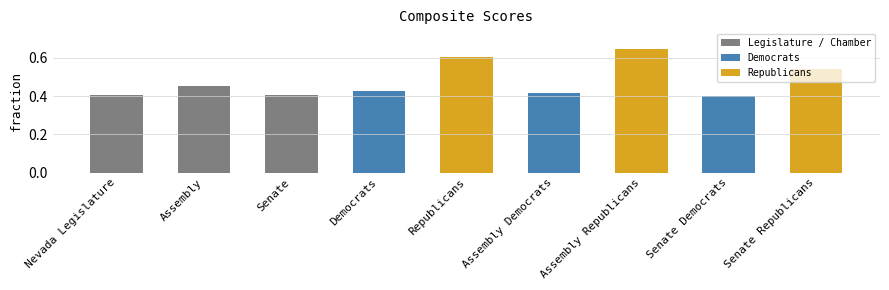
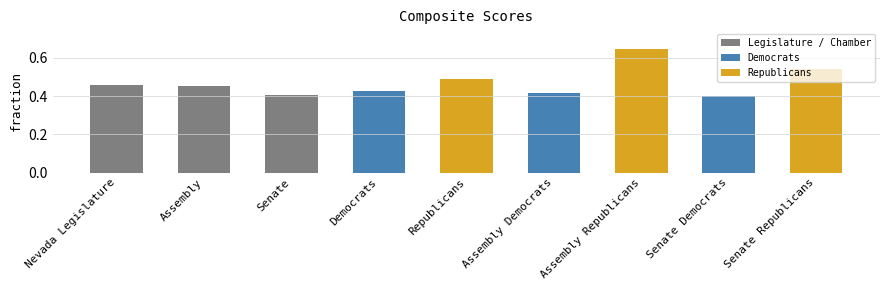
  {
-   "Nevada Legislature": 0.41,
+   "Nevada Legislature": 0.46,
    "Assembly": 0.45,
    "Senate": 0.40,
    "Democrats": 0.43,
-   "Republicans": 0.61,
+   "Republicans": 0.49,
    "Assembly Democrats": 0.42,
    "Assembly Republicans": 0.65,
    "Senate Democrats": 0.40
  }
